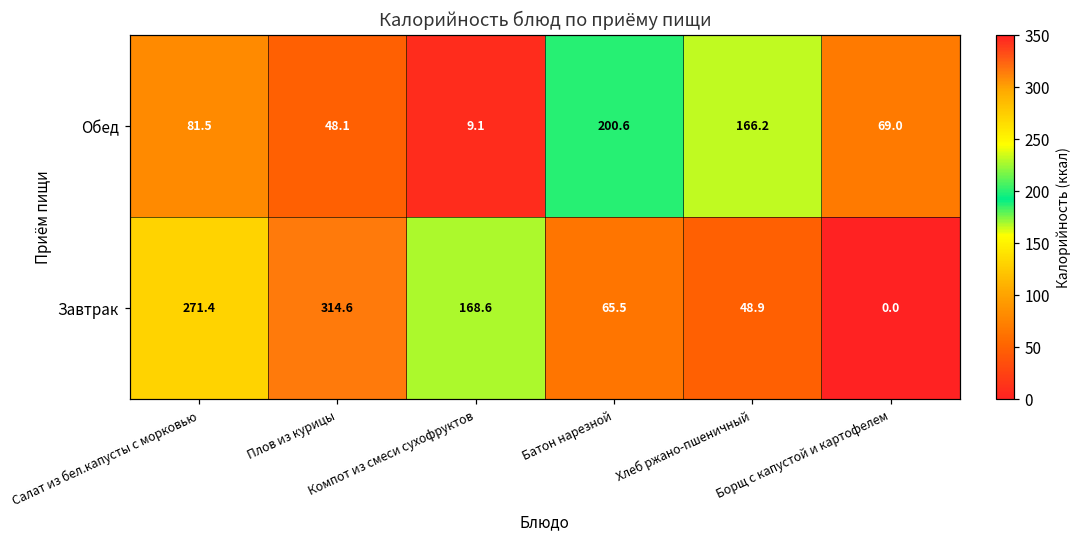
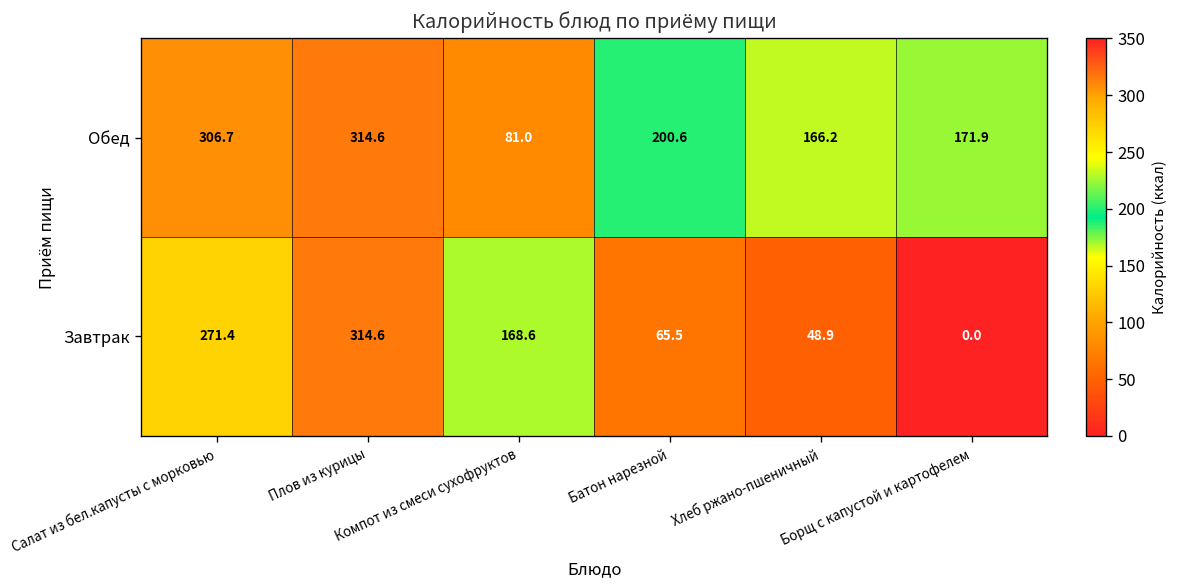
  {
    "Обед": {
-     "Салат из бел.капусты с морковью": 81.5,
-     "Плов из курицы": 48.1,
-     "Компот из смеси сухофруктов": 9.1,
+     "Салат из бел.капусты с морковью": 306.7,
+     "Плов из курицы": 314.6,
+     "Компот из смеси сухофруктов": 81.0,
      "Батон нарезной": 200.6,
      "Хлеб ржано-пшеничный": 166.2,
-     "Борщ с капустой и картофелем": 69.0
+     "Борщ с капустой и картофелем": 171.9
    },
    "Завтрак": {
      "Салат из бел.капусты с морковью": 271.4,
      "Плов из курицы": 314.6,
      "Компот из смеси сухофруктов": 168.6,
      "Батон нарезной": 65.5,
      "Хлеб ржано-пшеничный": 48.9,
      "Борщ с капустой и картофелем": 0.0
    }
  }
